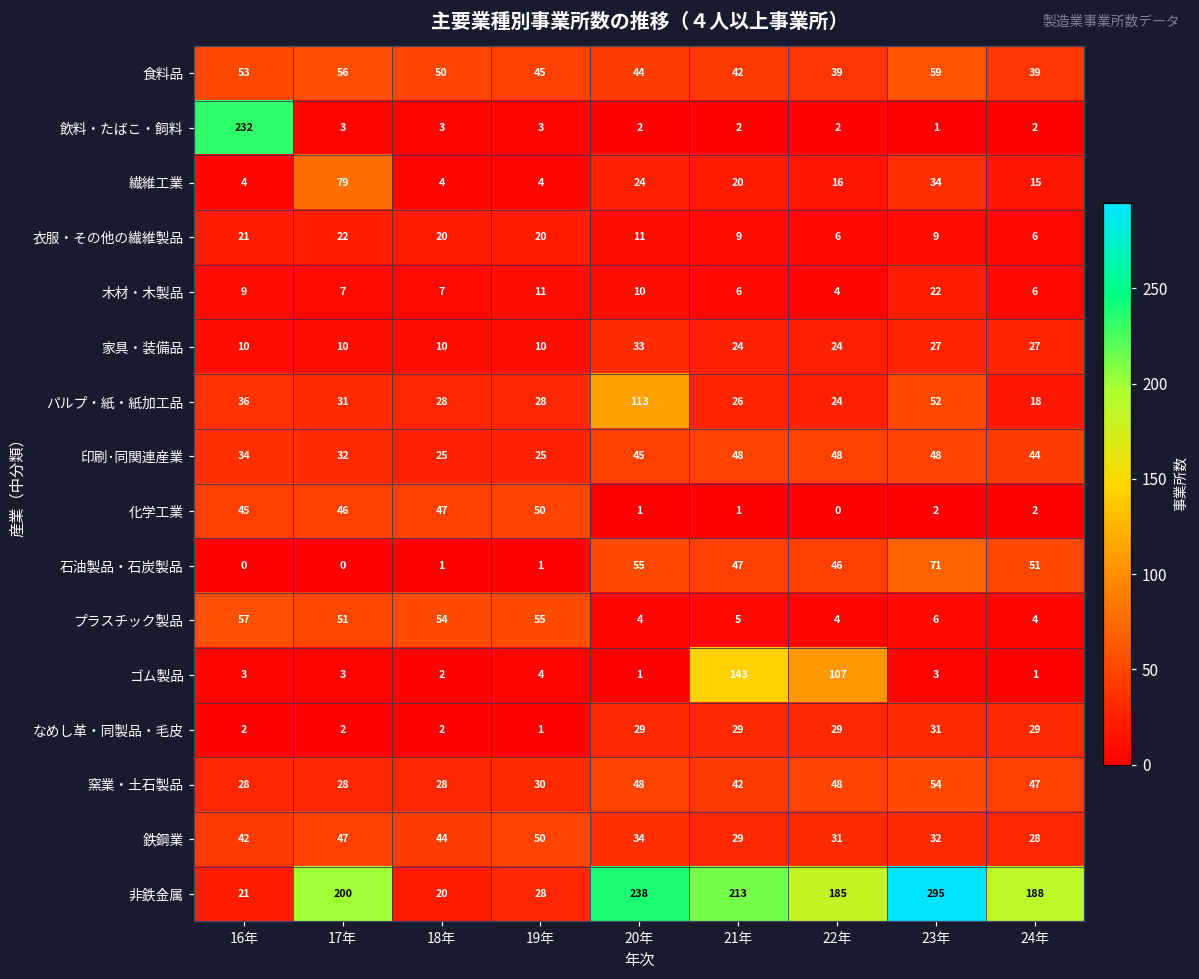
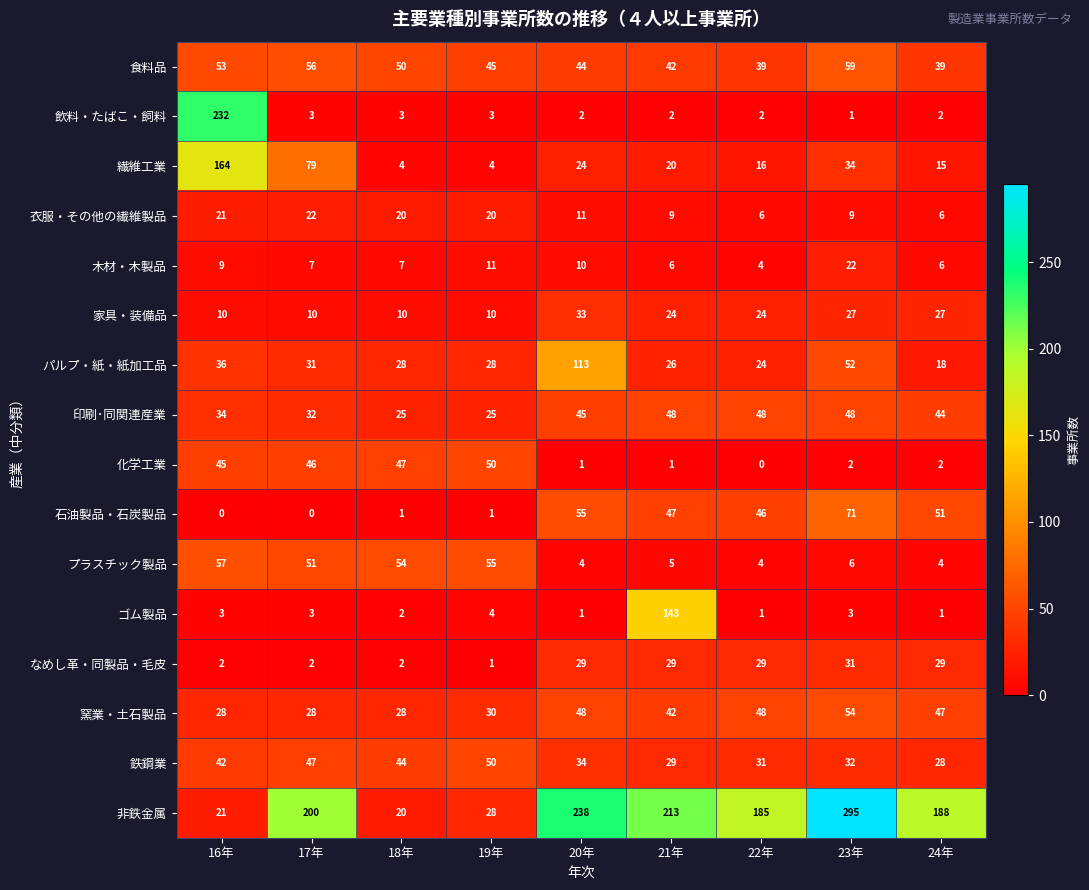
  {
    "食料品": {
      "16年": 53,
      "17年": 56,
      "18年": 50,
      "19年": 45,
      "20年": 44,
      "21年": 42,
      "22年": 39,
      "23年": 59,
      "24年": 39
    },
    "飲料・たばこ・飼料": {
      "16年": 232,
      "17年": 3,
      "18年": 3,
      "19年": 3,
      "20年": 2,
      "21年": 2,
      "22年": 2,
      "23年": 1,
      "24年": 2
    },
    "繊維工業": {
-     "16年": 4,
+     "16年": 164,
      "17年": 79,
      "18年": 4,
      "19年": 4,
      "20年": 24,
      "21年": 20,
      "22年": 16,
      "23年": 34,
      "24年": 15
    },
    "衣服・その他の繊維製品": {
      "16年": 21,
      "17年": 22,
      "18年": 20,
      "19年": 20,
      "20年": 11,
      "21年": 9,
      "22年": 6,
      "23年": 9,
      "24年": 6
    },
    "木材・木製品": {
      "16年": 9,
      "17年": 7,
      "18年": 7,
      "19年": 11,
      "20年": 10,
      "21年": 6,
      "22年": 4,
      "23年": 22,
      "24年": 6
    },
    "家具・装備品": {
      "16年": 10,
      "17年": 10,
      "18年": 10,
      "19年": 10,
      "20年": 33,
      "21年": 24,
      "22年": 24,
      "23年": 27,
      "24年": 27
    },
    "パルプ・紙・紙加工品": {
      "16年": 36,
      "17年": 31,
      "18年": 28,
      "19年": 28,
      "20年": 113,
      "21年": 26,
      "22年": 24,
      "23年": 52,
      "24年": 18
    },
    "印刷･同関連産業": {
      "16年": 34,
      "17年": 32,
      "18年": 25,
      "19年": 25,
      "20年": 45,
      "21年": 48,
      "22年": 48,
      "23年": 48,
      "24年": 44
    },
    "化学工業": {
      "16年": 45,
      "17年": 46,
      "18年": 47,
      "19年": 50,
      "20年": 1,
      "21年": 1,
      "22年": 0,
      "23年": 2,
      "24年": 2
    },
    "石油製品・石炭製品": {
      "16年": 0,
      "17年": 0,
      "18年": 1,
      "19年": 1,
      "20年": 55,
      "21年": 47,
      "22年": 46,
      "23年": 71,
      "24年": 51
    },
    "プラスチック製品": {
      "16年": 57,
      "17年": 51,
      "18年": 54,
      "19年": 55,
      "20年": 4,
      "21年": 5,
      "22年": 4,
      "23年": 6,
      "24年": 4
    },
    "ゴム製品": {
      "16年": 3,
      "17年": 3,
      "18年": 2,
      "19年": 4,
      "20年": 1,
      "21年": 143,
-     "22年": 107,
+     "22年": 1,
      "23年": 3,
      "24年": 1
    },
    "なめし革・同製品・毛皮": {
      "16年": 2,
      "17年": 2,
      "18年": 2,
      "19年": 1,
      "20年": 29,
      "21年": 29,
      "22年": 29,
      "23年": 31,
      "24年": 29
    },
    "窯業・土石製品": {
      "16年": 28,
      "17年": 28,
      "18年": 28,
      "19年": 30,
      "20年": 48,
      "21年": 42,
      "22年": 48,
      "23年": 54,
      "24年": 47
    },
    "鉄鋼業": {
      "16年": 42,
      "17年": 47,
      "18年": 44,
      "19年": 50,
      "20年": 34,
      "21年": 29,
      "22年": 31,
      "23年": 32,
      "24年": 28
    },
    "非鉄金属": {
      "16年": 21,
      "17年": 200,
      "18年": 20,
      "19年": 28,
      "20年": 238,
      "21年": 213,
      "22年": 185,
      "23年": 295,
      "24年": 188
    }
  }
